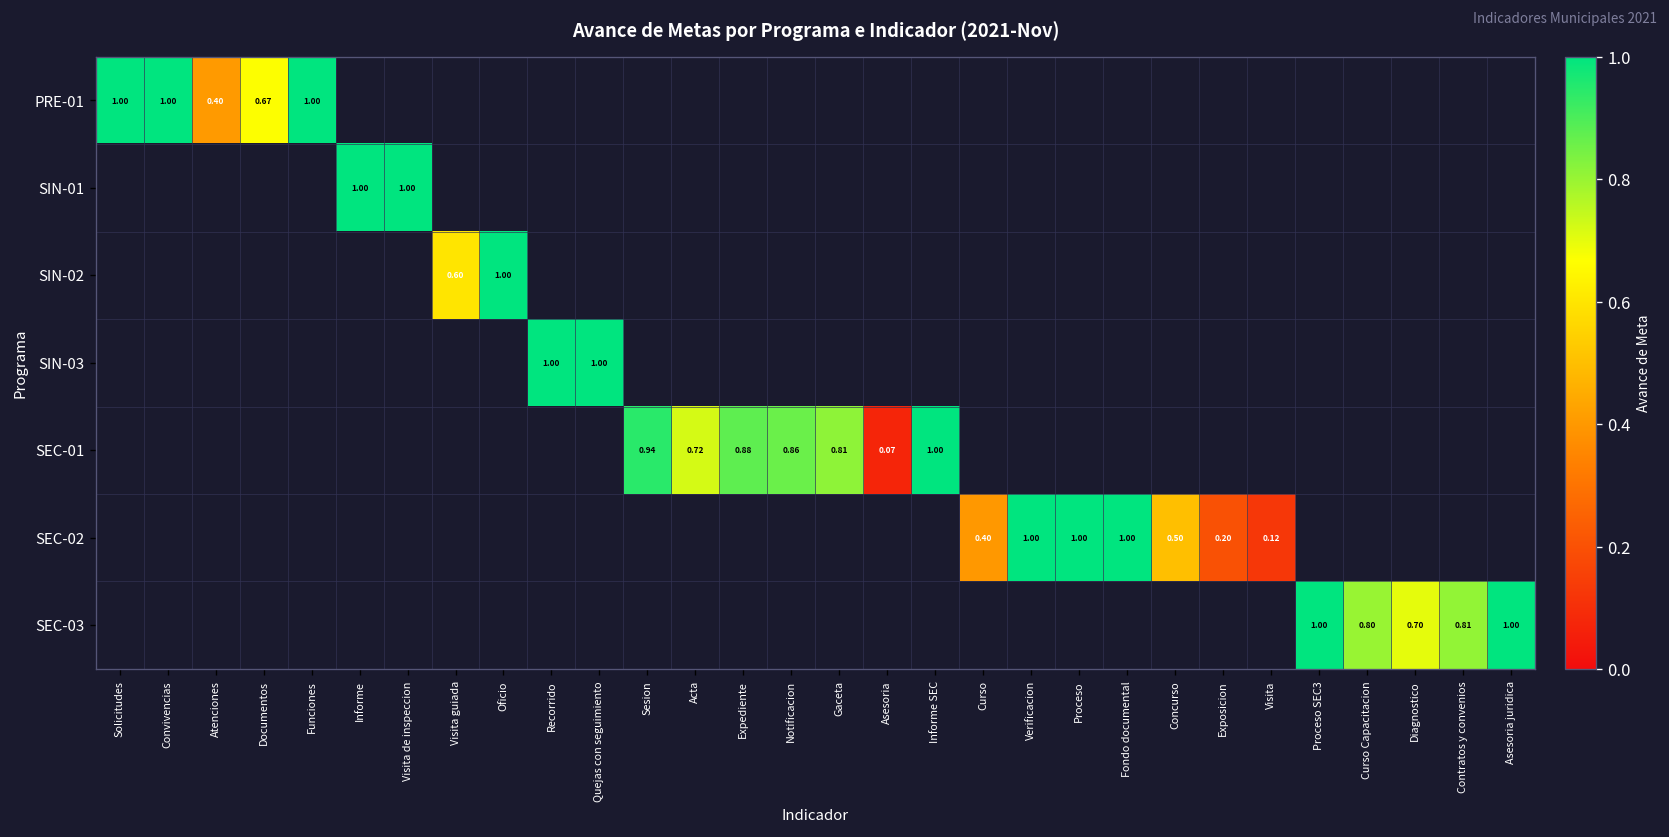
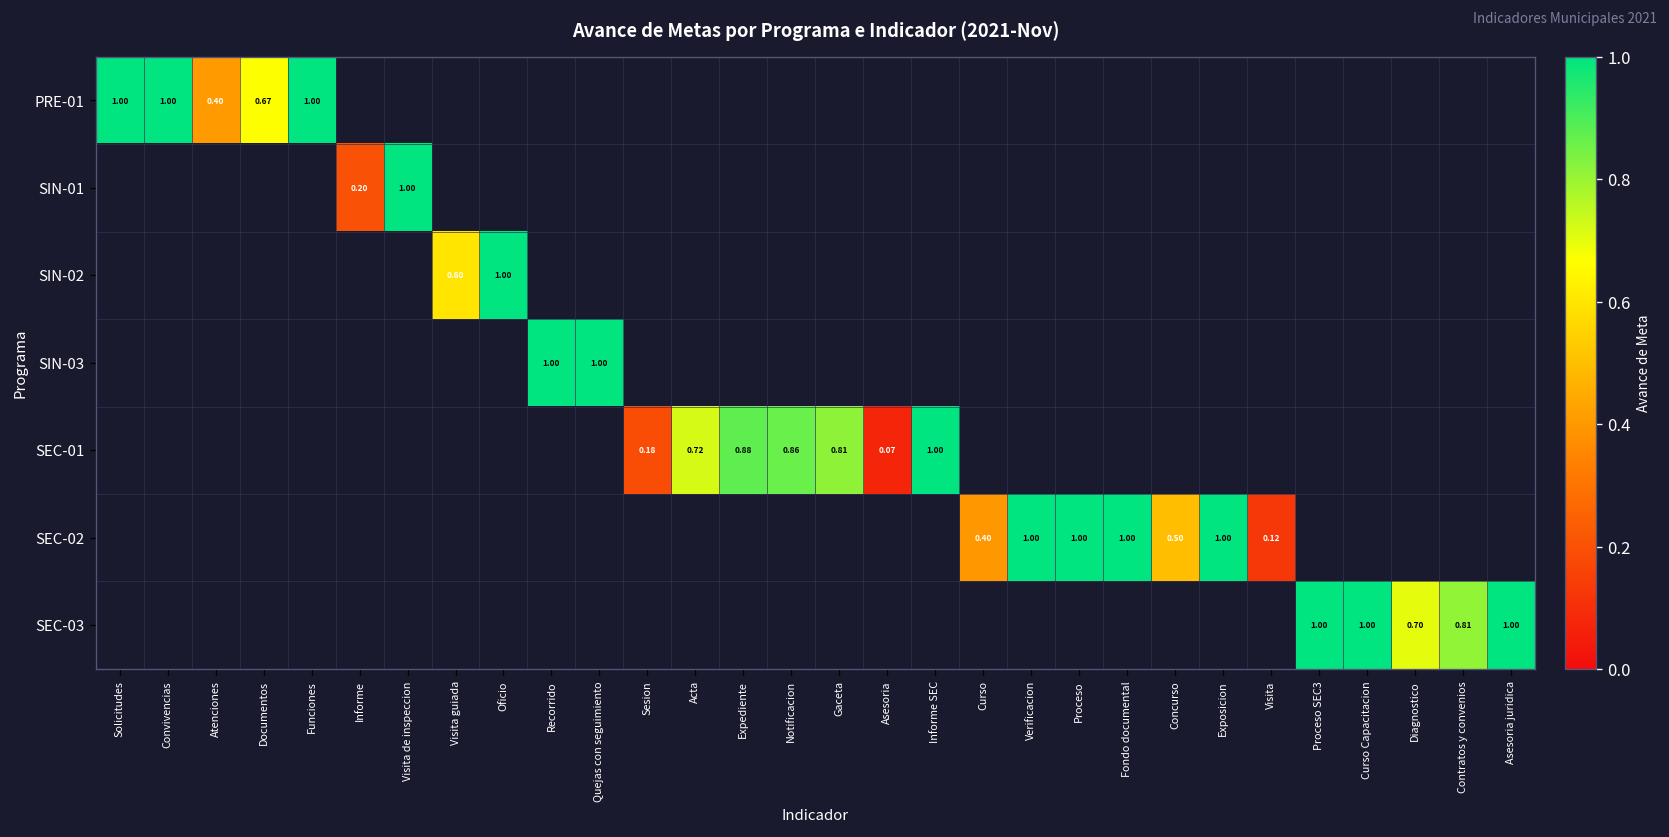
  {
    "PRE-01": {
      "Solicitudes": 1.00,
      "Convivencias": 1.00,
      "Atenciones": 0.40,
      "Documentos": 0.67,
      "Funciones": 1.00
    },
    "SIN-01": {
-     "Informe": 1.00,
+     "Informe": 0.20,
      "Visita de inspeccion": 1.00
    },
    "SIN-02": {
      "Visita guiada": 0.60,
      "Oficio": 1.00
    },
    "SIN-03": {
      "Recorrido": 1.00,
      "Quejas con seguimiento": 1.00
    },
    "SEC-01": {
-     "Sesion": 0.94,
+     "Sesion": 0.18,
      "Acta": 0.72,
      "Expediente": 0.88,
      "Notificacion": 0.86,
      "Gaceta": 0.81,
      "Asesoria": 0.07,
      "Informe SEC": 1.00
    },
    "SEC-02": {
      "Curso": 0.40,
      "Verificacion": 1.00,
      "Proceso": 1.00,
      "Fondo documental": 1.00,
      "Concurso": 0.50,
-     "Exposicion": 0.20,
+     "Exposicion": 1.00,
      "Visita": 0.12
    },
    "SEC-03": {
      "Proceso SEC3": 1.00,
-     "Curso Capacitacion": 0.80,
+     "Curso Capacitacion": 1.00,
      "Diagnostico": 0.70,
      "Contratos y convenios": 0.81,
      "Asesoria juridica": 1.00
    }
  }
